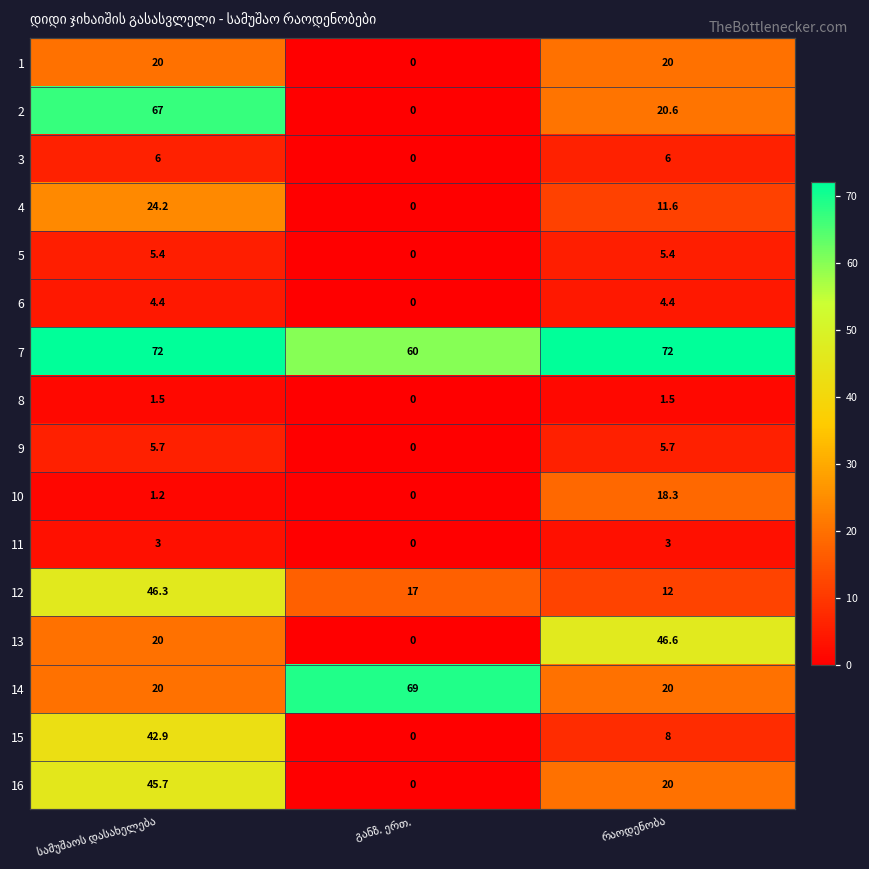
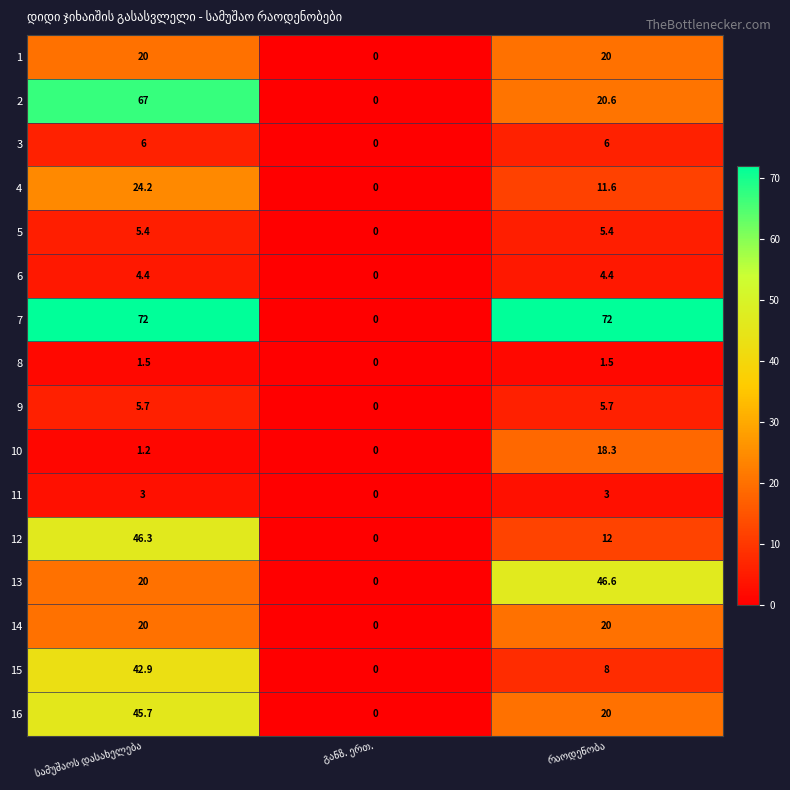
  {
    "1": {
      "სამუშაოს დასახელება": 20,
      "განზ. ერთ.": 0,
      "რაოდენობა": 20
    },
    "2": {
      "სამუშაოს დასახელება": 67,
      "განზ. ერთ.": 0,
      "რაოდენობა": 20.6
    },
    "3": {
      "სამუშაოს დასახელება": 6,
      "განზ. ერთ.": 0,
      "რაოდენობა": 6
    },
    "4": {
      "სამუშაოს დასახელება": 24.2,
      "განზ. ერთ.": 0,
      "რაოდენობა": 11.6
    },
    "5": {
      "სამუშაოს დასახელება": 5.4,
      "განზ. ერთ.": 0,
      "რაოდენობა": 5.4
    },
    "6": {
      "სამუშაოს დასახელება": 4.4,
      "განზ. ერთ.": 0,
      "რაოდენობა": 4.4
    },
    "7": {
      "სამუშაოს დასახელება": 72,
-     "განზ. ერთ.": 60,
+     "განზ. ერთ.": 0,
      "რაოდენობა": 72
    },
    "8": {
      "სამუშაოს დასახელება": 1.5,
      "განზ. ერთ.": 0,
      "რაოდენობა": 1.5
    },
    "9": {
      "სამუშაოს დასახელება": 5.7,
      "განზ. ერთ.": 0,
      "რაოდენობა": 5.7
    },
    "10": {
      "სამუშაოს დასახელება": 1.2,
      "განზ. ერთ.": 0,
      "რაოდენობა": 18.3
    },
    "11": {
      "სამუშაოს დასახელება": 3,
      "განზ. ერთ.": 0,
      "რაოდენობა": 3
    },
    "12": {
      "სამუშაოს დასახელება": 46.3,
-     "განზ. ერთ.": 17,
+     "განზ. ერთ.": 0,
      "რაოდენობა": 12
    },
    "13": {
      "სამუშაოს დასახელება": 20,
      "განზ. ერთ.": 0,
      "რაოდენობა": 46.6
    },
    "14": {
      "სამუშაოს დასახელება": 20,
-     "განზ. ერთ.": 69,
+     "განზ. ერთ.": 0,
      "რაოდენობა": 20
    },
    "15": {
      "სამუშაოს დასახელება": 42.9,
      "განზ. ერთ.": 0,
      "რაოდენობა": 8
    },
    "16": {
      "სამუშაოს დასახელება": 45.7,
      "განზ. ერთ.": 0,
      "რაოდენობა": 20
    }
  }
